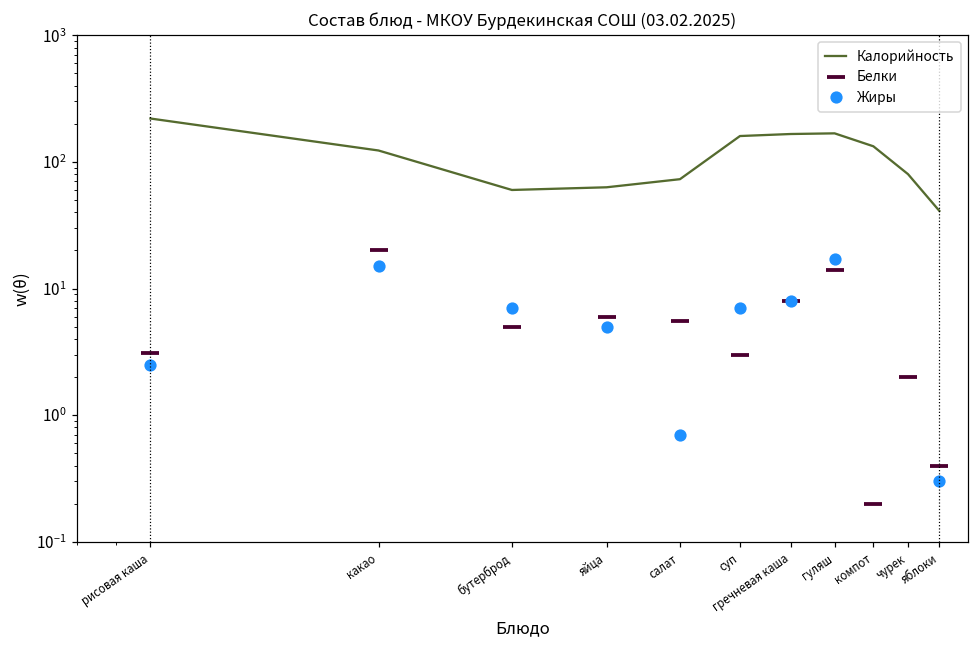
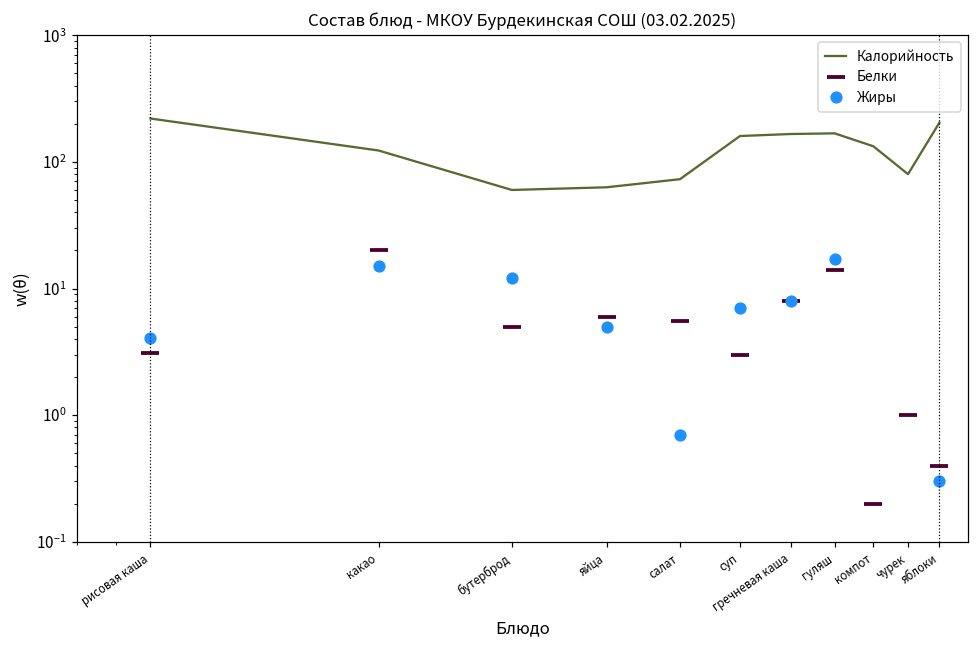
  {
    "Калорийность": {
      "рисовая каша": 220,
      "какао": 120,
      "бутерброд": 60,
      "яйца": 60,
      "салат": 70,
      "суп": 160,
      "гречневая каша": 170,
      "гуляш": 170,
      "компот": 130,
      "чурек": 80,
-     "яблоки": 41
+     "яблоки": 200
    },
    "Белки": {
      "рисовая каша": 3,
      "какао": 20,
      "бутерброд": 5,
      "яйца": 6,
      "салат": 6,
      "суп": 3,
      "гуляш": 14,
      "компот": 0.20,
-     "чурек": 2,
+     "чурек": 1,
      "яблоки": 0.40
    },
    "Жиры": {
-     "рисовая каша": 2.5,
+     "рисовая каша": 4.1,
      "какао": 15,
-     "бутерброд": 7,
+     "бутерброд": 12,
      "яйца": 5,
      "салат": 0.7,
      "суп": 7,
      "гуляш": 17,
      "яблоки": 0.3
    }
  }
